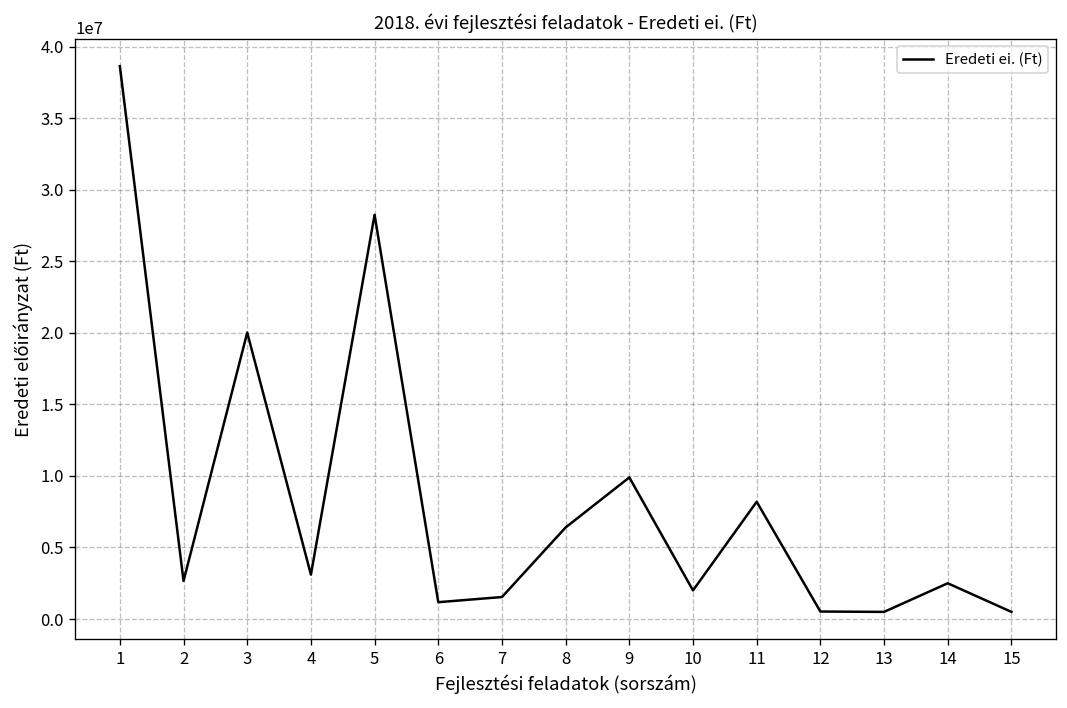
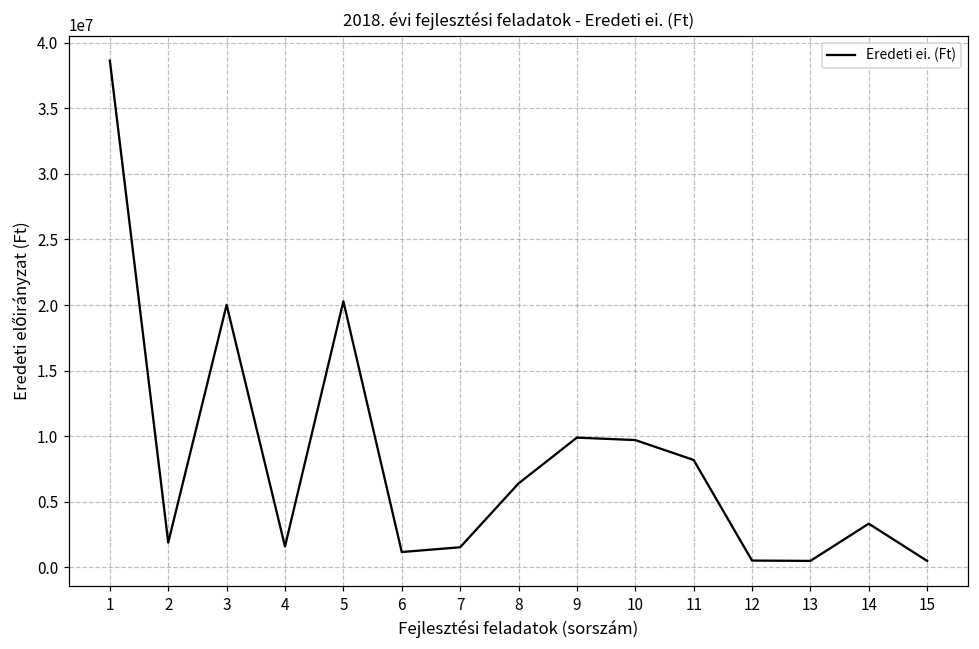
  {
    "1": 38600000,
-   "2": 2700000,
+   "2": 1900000,
    "3": 20000000,
-   "4": 3100000,
-   "5": 28200000,
+   "4": 1600000,
+   "5": 20300000,
    "6": 1200000,
    "7": 1500000,
    "8": 6400000,
    "9": 9900000,
-   "10": 2000000,
+   "10": 9700000,
    "11": 8200000,
    "12": 500000,
    "13": 500000,
-   "14": 2500000,
+   "14": 3300000,
    "15": 500000
  }
